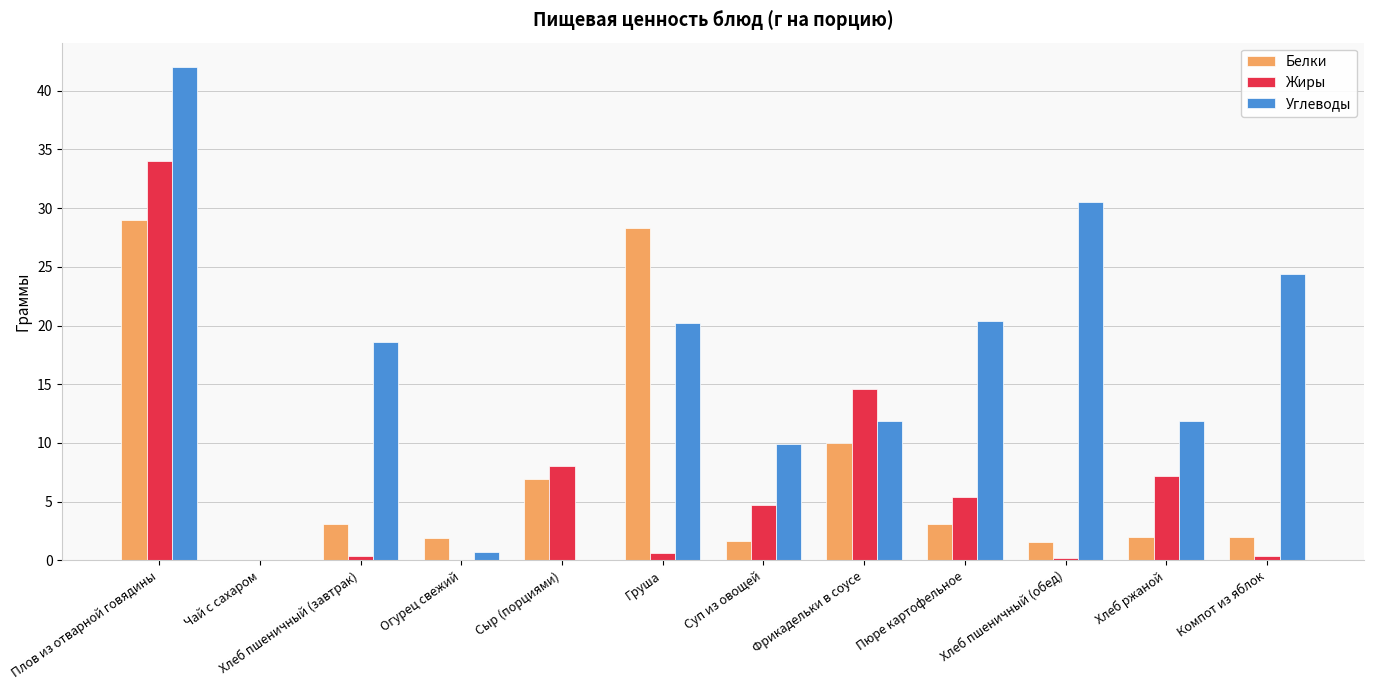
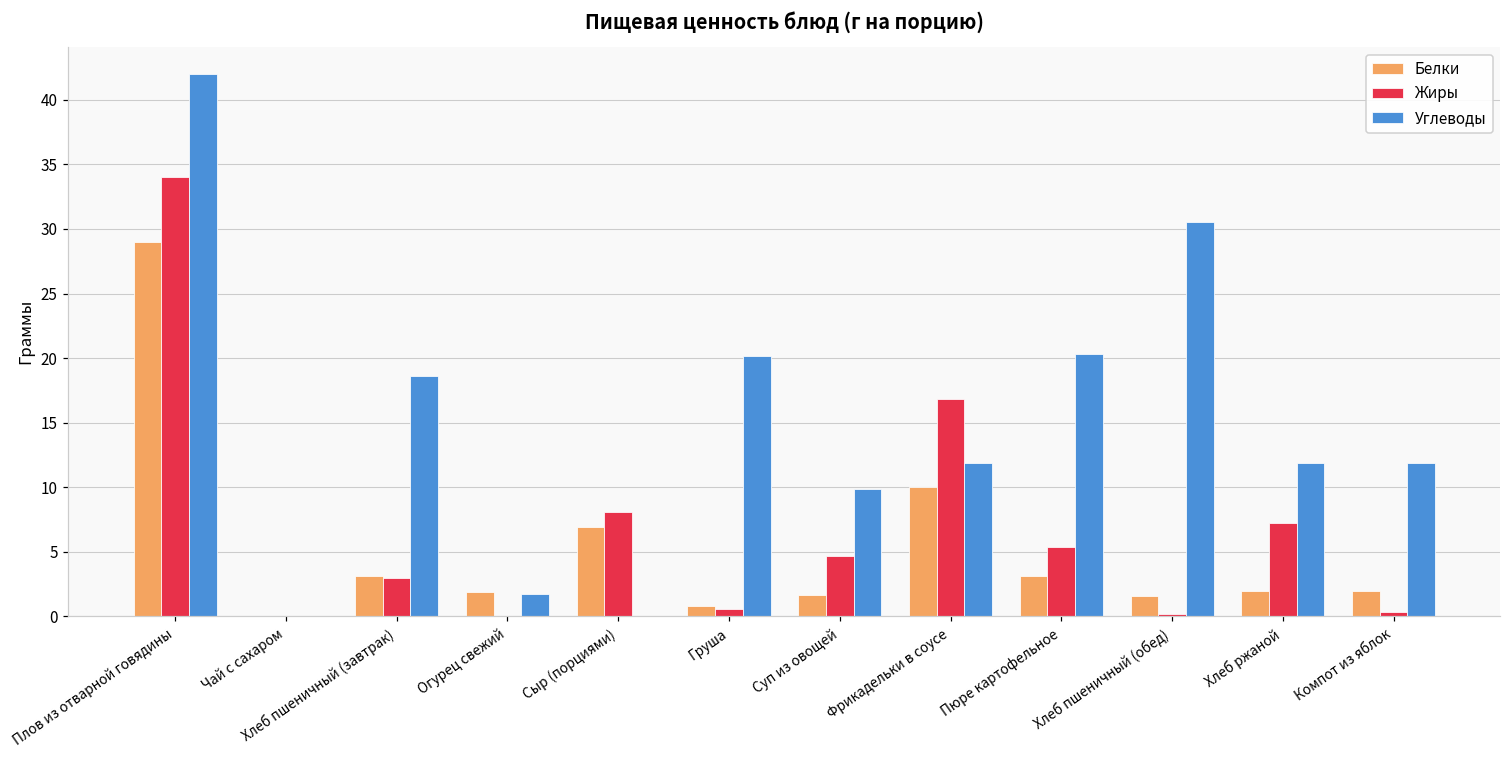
  {
    "Белки": {
      "Плов из отварной говядины": 29.0,
      "Чай с сахаром": 0.0,
      "Хлеб пшеничный (завтрак)": 3.1,
      "Огурец свежий": 1.9,
      "Сыр (порциями)": 7.0,
-     "Груша": 28.3,
+     "Груша": 0.8,
      "Суп из овощей": 1.7,
      "Фрикадельки в соусе": 10.0,
      "Пюре картофельное": 3.1,
      "Хлеб пшеничный (обед)": 1.6,
      "Хлеб ржаной": 2.0,
      "Компот из яблок": 2.0
    },
    "Жиры": {
      "Плов из отварной говядины": 34.0,
      "Чай с сахаром": 0.0,
-     "Хлеб пшеничный (завтрак)": 0.4,
+     "Хлеб пшеничный (завтрак)": 3.0,
      "Сыр (порциями)": 8.1,
      "Груша": 0.6,
      "Суп из овощей": 4.7,
-     "Фрикадельки в соусе": 14.6,
+     "Фрикадельки в соусе": 16.8,
      "Пюре картофельное": 5.4,
      "Хлеб ржаной": 7.2,
      "Компот из яблок": 0.4
    },
    "Углеводы": {
      "Плов из отварной говядины": 42.0,
      "Чай с сахаром": 0.0,
      "Хлеб пшеничный (завтрак)": 18.6,
-     "Огурец свежий": 0.7,
+     "Огурец свежий": 1.8,
      "Сыр (порциями)": 0.0,
      "Груша": 20.2,
      "Суп из овощей": 9.9,
      "Фрикадельки в соусе": 11.9,
      "Пюре картофельное": 20.4,
      "Хлеб пшеничный (обед)": 30.5,
      "Хлеб ржаной": 11.9,
-     "Компот из яблок": 24.4
+     "Компот из яблок": 11.9
    }
  }
